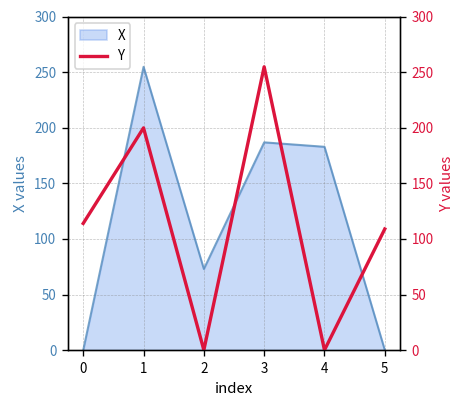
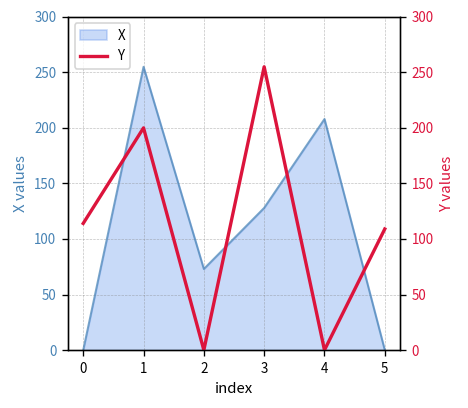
  {
    "X": {
      "0": 0,
      "1": 260,
      "2": 70,
-     "3": 190,
-     "4": 180,
+     "3": 130,
+     "4": 210,
      "5": 0
    },
    "Y": {
      "0": 110,
      "1": 200,
      "2": 0,
      "3": 260,
      "4": 0,
      "5": 110
    }
  }
